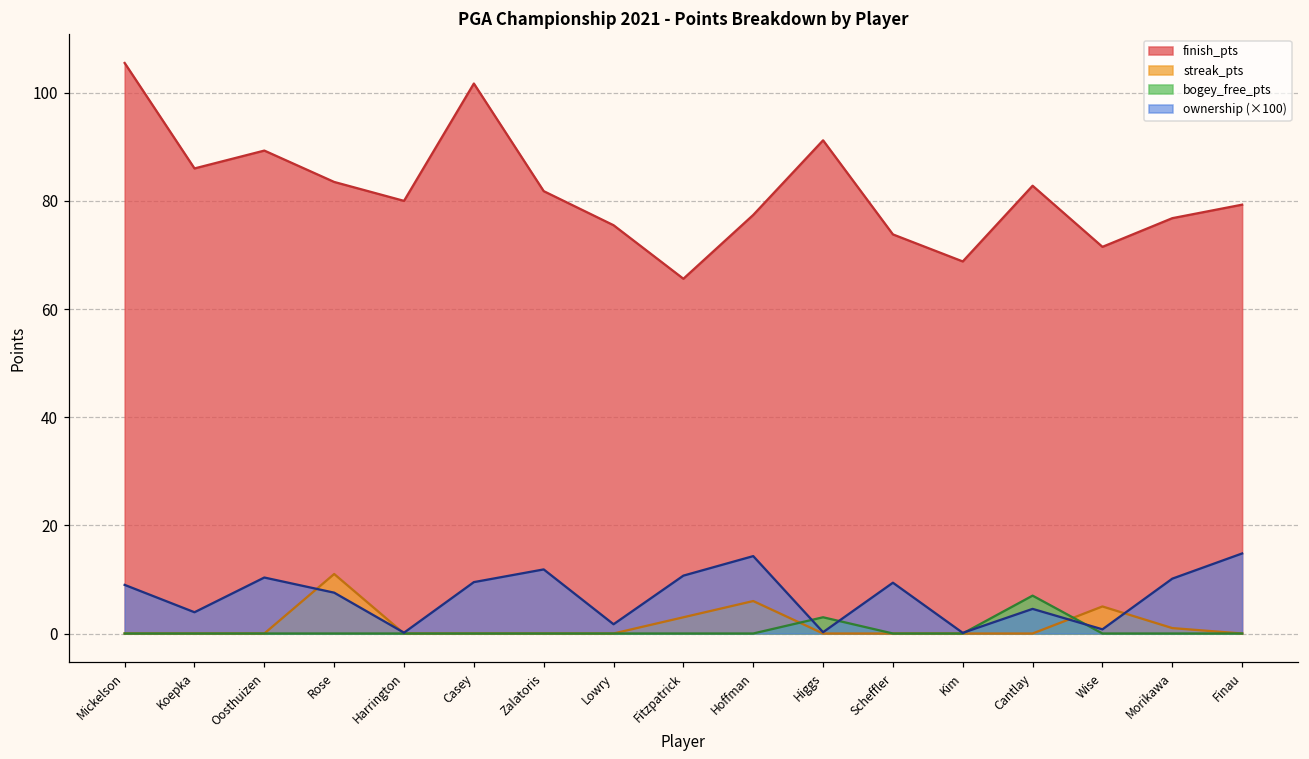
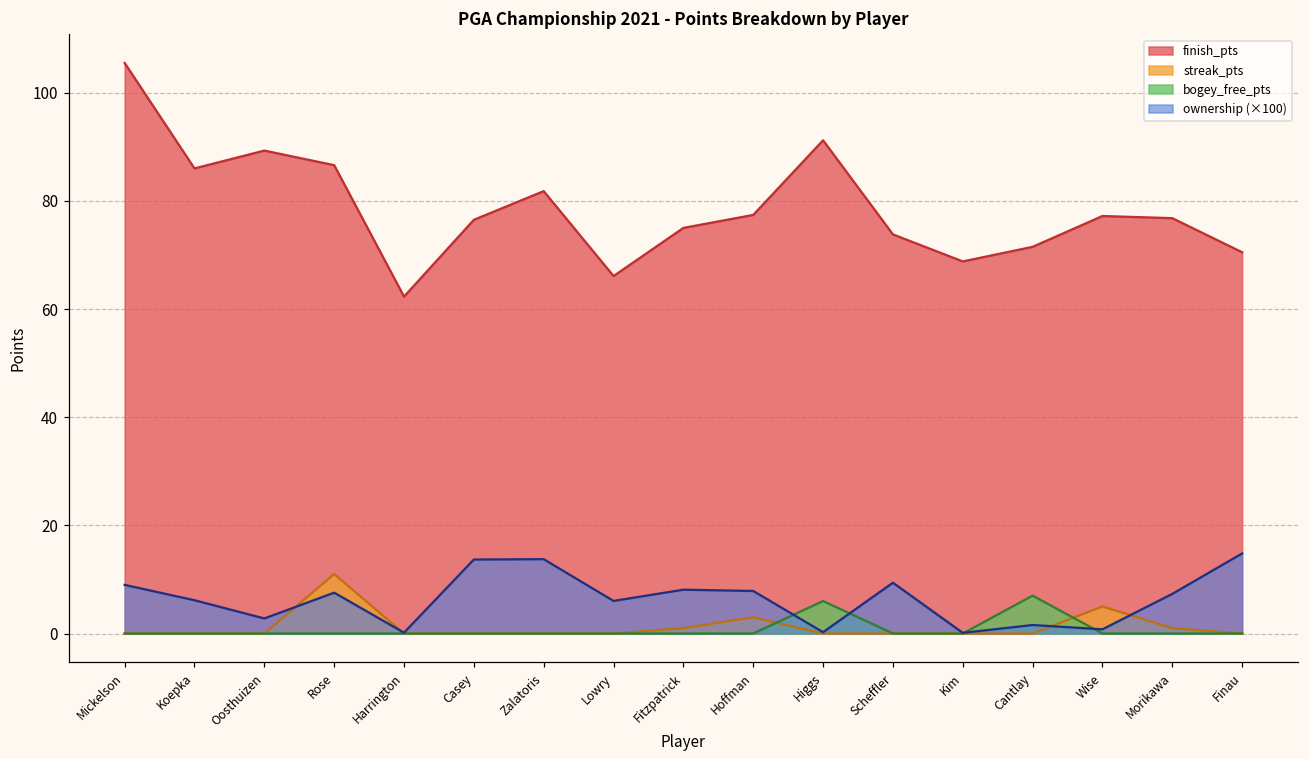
  {
    "finish_pts": {
      "Mickelson": 106,
      "Koepka": 86,
      "Oosthuizen": 89,
-     "Rose": 84,
-     "Harrington": 80,
-     "Casey": 102,
+     "Rose": 87,
+     "Harrington": 62,
+     "Casey": 77,
      "Zalatoris": 82,
-     "Lowry": 76,
-     "Fitzpatrick": 66,
+     "Lowry": 66,
+     "Fitzpatrick": 75,
      "Hoffman": 77,
      "Higgs": 91,
      "Scheffler": 74,
      "Kim": 69,
-     "Cantlay": 83,
-     "Wise": 72,
+     "Cantlay": 72,
+     "Wise": 77,
      "Morikawa": 77,
-     "Finau": 79
+     "Finau": 71
    },
    "streak_pts": {
      "Rose": 11,
-     "Fitzpatrick": 3,
-     "Hoffman": 6,
+     "Fitzpatrick": 1,
+     "Hoffman": 3,
      "Cantlay": 0,
      "Wise": 5,
      "Morikawa": 1
    },
    "bogey_free_pts": {
      "Rose": 0,
      "Fitzpatrick": 0,
      "Hoffman": 0,
-     "Higgs": 3,
+     "Higgs": 6,
      "Cantlay": 7,
      "Wise": 0,
      "Morikawa": 0
    },
    "ownership (×100)": {
      "Mickelson": 9,
-     "Koepka": 4,
-     "Oosthuizen": 10,
+     "Koepka": 6,
+     "Oosthuizen": 3,
      "Rose": 8,
-     "Casey": 10,
-     "Zalatoris": 12,
-     "Lowry": 2,
-     "Fitzpatrick": 11,
-     "Hoffman": 14,
+     "Casey": 14,
+     "Zalatoris": 14,
+     "Lowry": 6,
+     "Fitzpatrick": 8,
+     "Hoffman": 8,
      "Scheffler": 9,
-     "Cantlay": 5,
+     "Cantlay": 2,
      "Wise": 1,
-     "Morikawa": 10,
+     "Morikawa": 7,
      "Finau": 15
    }
  }
